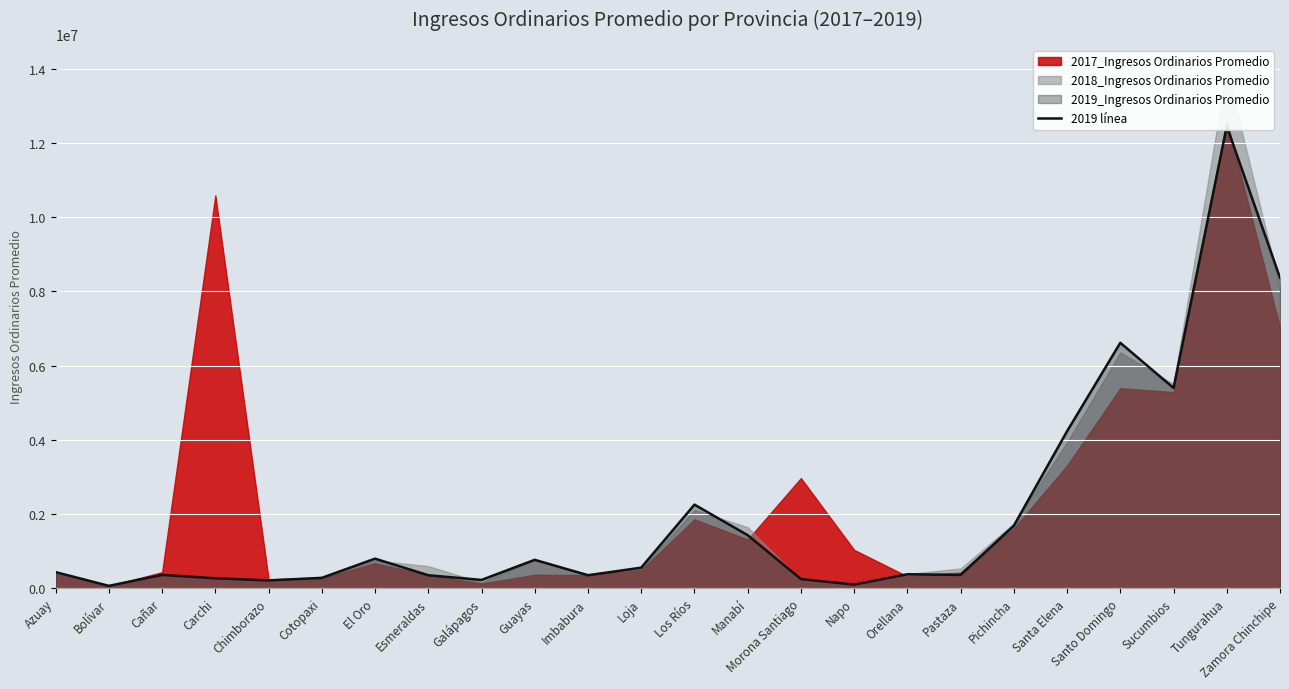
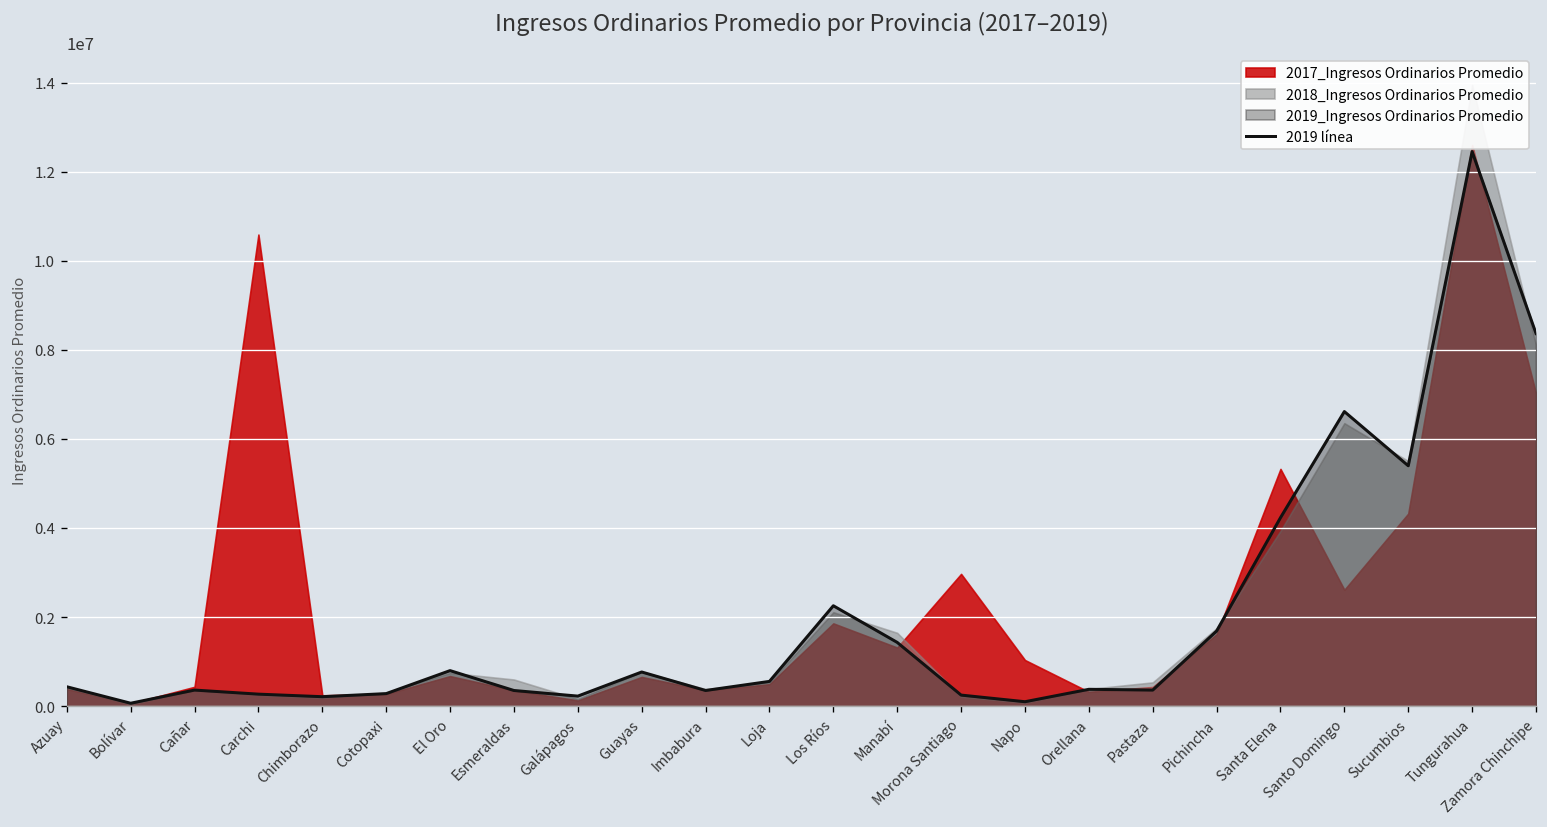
  {
    "2017_Ingresos Ordinarios Promedio": {
      "Carchi": 10600000,
      "El Oro": 700000,
-     "Guayas": 400000,
+     "Guayas": 700000,
      "Los Ríos": 1900000,
      "Manabí": 1300000,
      "Morona Santiago": 3000000,
      "Napo": 1000000,
      "Pastaza": 400000,
      "Pichincha": 1600000,
-     "Santa Elena": 3300000,
-     "Santo Domingo": 5400000,
-     "Sucumbios": 5300000,
+     "Santa Elena": 5300000,
+     "Santo Domingo": 2600000,
+     "Sucumbios": 4300000,
      "Zamora Chinchipe": 7000000
    }
  }
